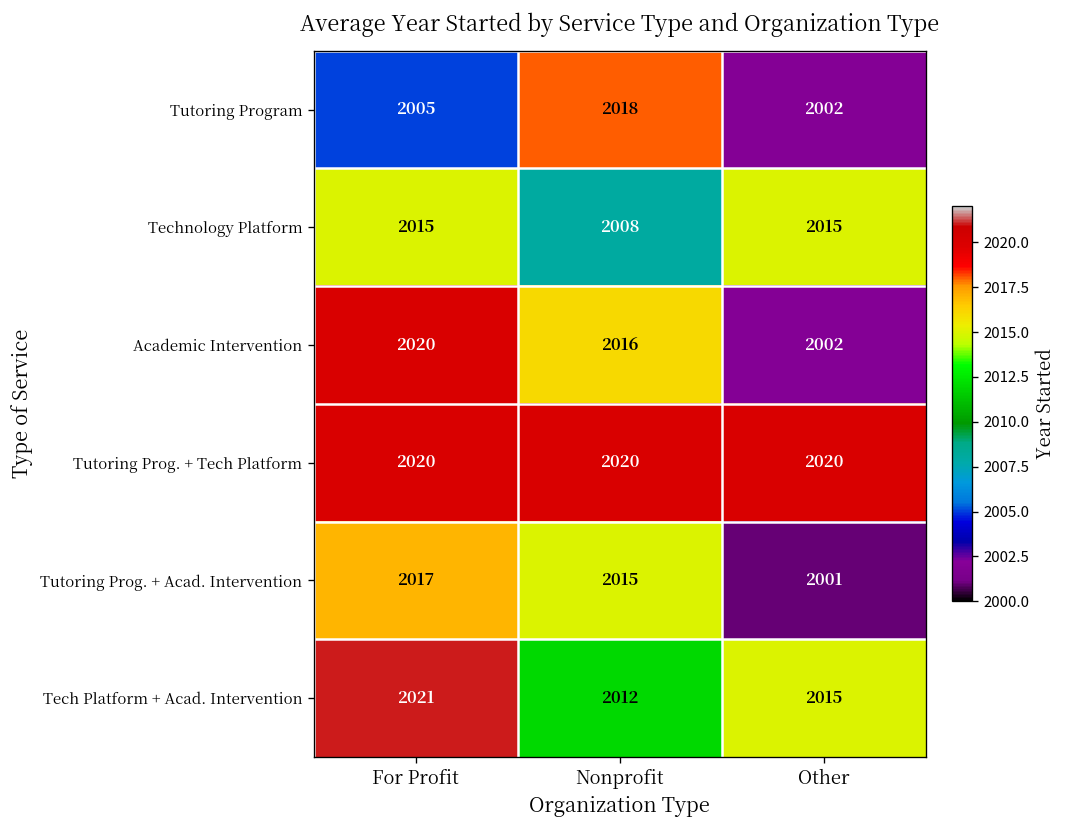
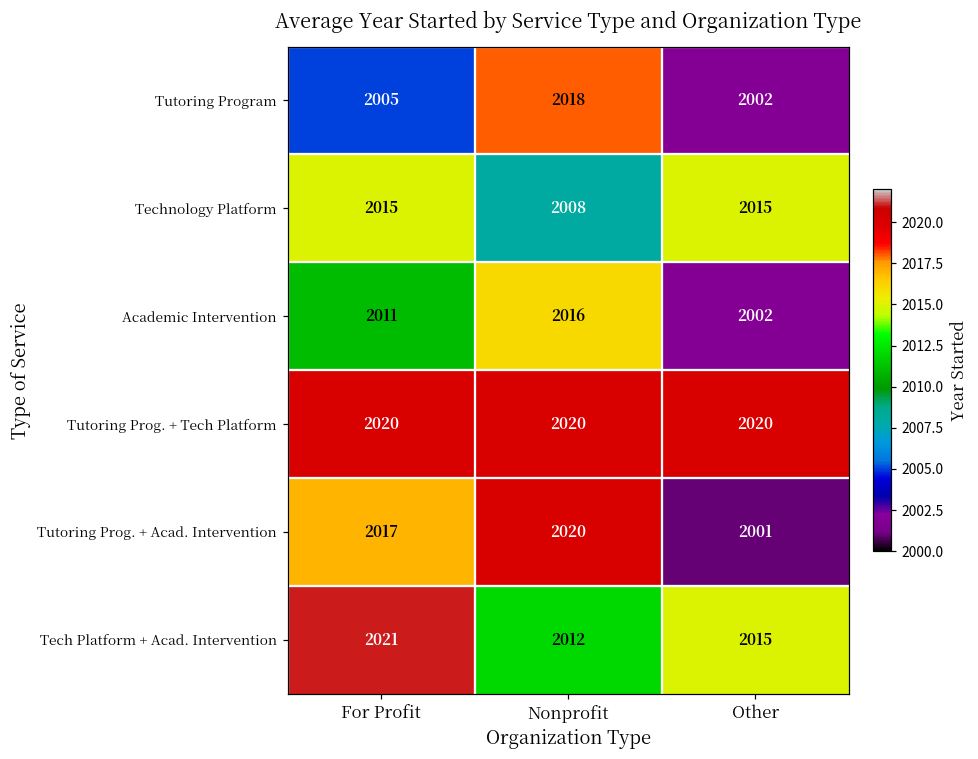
  {
    "Tutoring Program": {
      "For Profit": 2005,
      "Nonprofit": 2018,
      "Other": 2002
    },
    "Technology Platform": {
      "For Profit": 2015,
      "Nonprofit": 2008,
      "Other": 2015
    },
    "Academic Intervention": {
-     "For Profit": 2020,
+     "For Profit": 2011,
      "Nonprofit": 2016,
      "Other": 2002
    },
    "Tutoring Prog. + Tech Platform": {
      "For Profit": 2020,
      "Nonprofit": 2020,
      "Other": 2020
    },
    "Tutoring Prog. + Acad. Intervention": {
      "For Profit": 2017,
-     "Nonprofit": 2015,
+     "Nonprofit": 2020,
      "Other": 2001
    },
    "Tech Platform + Acad. Intervention": {
      "For Profit": 2021,
      "Nonprofit": 2012,
      "Other": 2015
    }
  }
